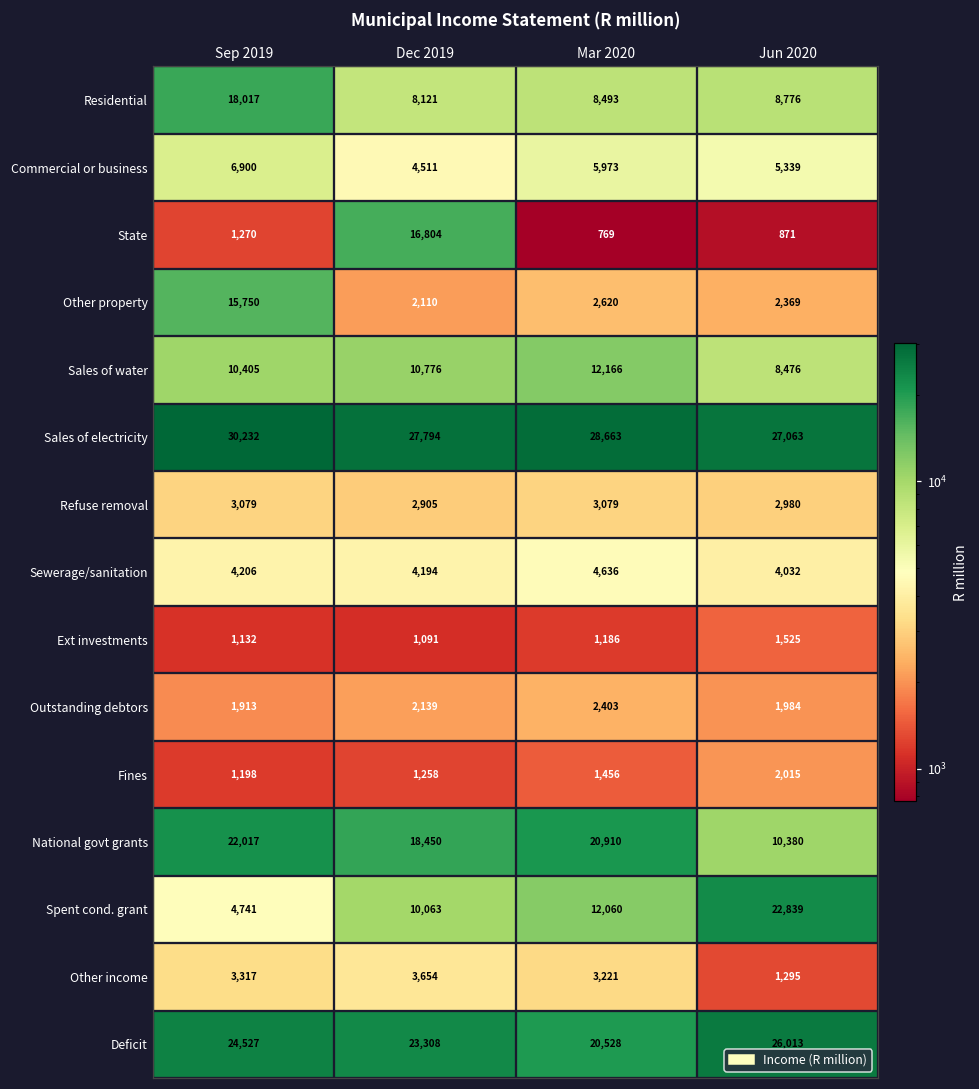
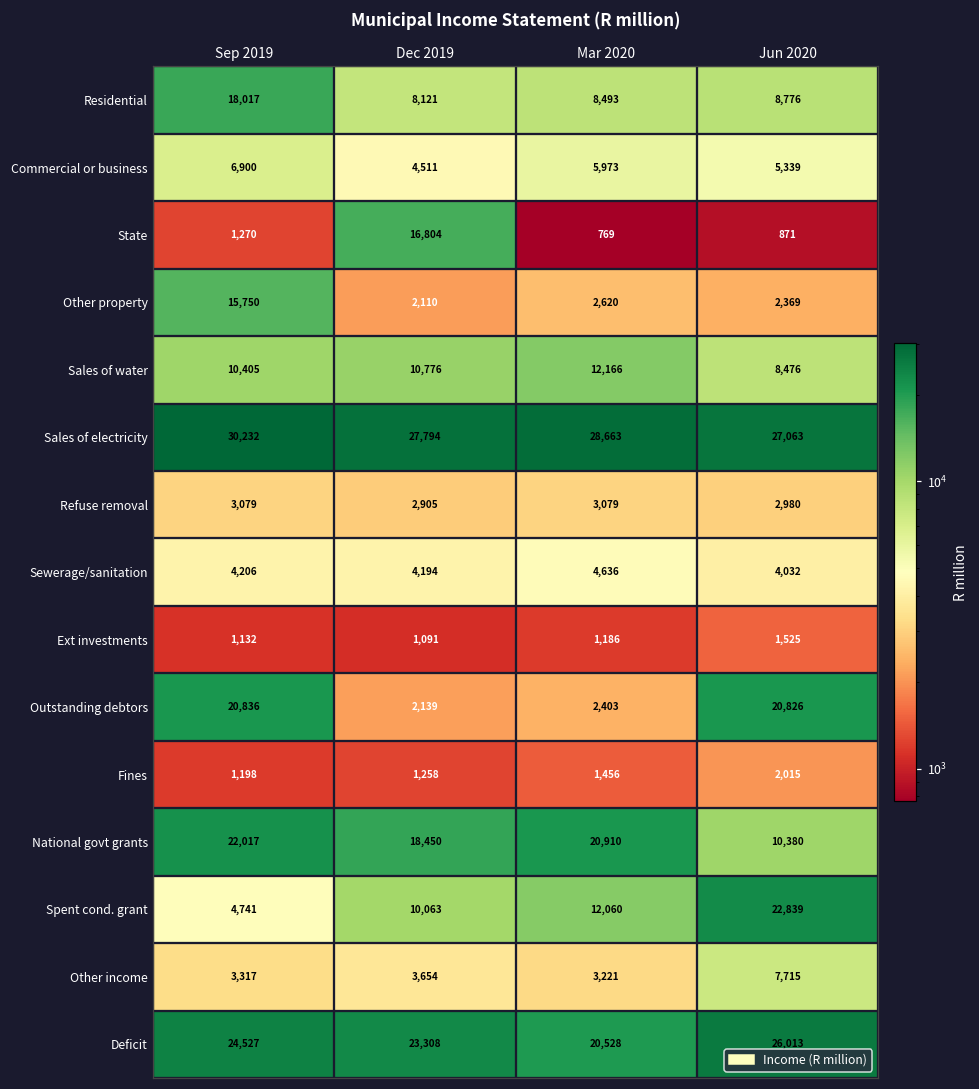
  {
    "Residential": {
      "Sep 2019": "18,017",
      "Dec 2019": "8,121",
      "Mar 2020": "8,493",
      "Jun 2020": "8,776"
    },
    "Commercial or business": {
      "Sep 2019": "6,900",
      "Dec 2019": "4,511",
      "Mar 2020": "5,973",
      "Jun 2020": "5,339"
    },
    "State": {
      "Sep 2019": "1,270",
      "Dec 2019": "16,804",
      "Mar 2020": "769",
      "Jun 2020": "871"
    },
    "Other property": {
      "Sep 2019": "15,750",
      "Dec 2019": "2,110",
      "Mar 2020": "2,620",
      "Jun 2020": "2,369"
    },
    "Sales of water": {
      "Sep 2019": "10,405",
      "Dec 2019": "10,776",
      "Mar 2020": "12,166",
      "Jun 2020": "8,476"
    },
    "Sales of electricity": {
      "Sep 2019": "30,232",
      "Dec 2019": "27,794",
      "Mar 2020": "28,663",
      "Jun 2020": "27,063"
    },
    "Refuse removal": {
      "Sep 2019": "3,079",
      "Dec 2019": "2,905",
      "Mar 2020": "3,079",
      "Jun 2020": "2,980"
    },
    "Sewerage/sanitation": {
      "Sep 2019": "4,206",
      "Dec 2019": "4,194",
      "Mar 2020": "4,636",
      "Jun 2020": "4,032"
    },
    "Ext investments": {
      "Sep 2019": "1,132",
      "Dec 2019": "1,091",
      "Mar 2020": "1,186",
      "Jun 2020": "1,525"
    },
    "Outstanding debtors": {
-     "Sep 2019": "1,913",
+     "Sep 2019": "20,836",
      "Dec 2019": "2,139",
      "Mar 2020": "2,403",
-     "Jun 2020": "1,984"
+     "Jun 2020": "20,826"
    },
    "Fines": {
      "Sep 2019": "1,198",
      "Dec 2019": "1,258",
      "Mar 2020": "1,456",
      "Jun 2020": "2,015"
    },
    "National govt grants": {
      "Sep 2019": "22,017",
      "Dec 2019": "18,450",
      "Mar 2020": "20,910",
      "Jun 2020": "10,380"
    },
    "Spent cond. grant": {
      "Sep 2019": "4,741",
      "Dec 2019": "10,063",
      "Mar 2020": "12,060",
      "Jun 2020": "22,839"
    },
    "Other income": {
      "Sep 2019": "3,317",
      "Dec 2019": "3,654",
      "Mar 2020": "3,221",
-     "Jun 2020": "1,295"
+     "Jun 2020": "7,715"
    },
    "Deficit": {
      "Sep 2019": "24,527",
      "Dec 2019": "23,308",
      "Mar 2020": "20,528",
      "Jun 2020": "26,013"
    }
  }
